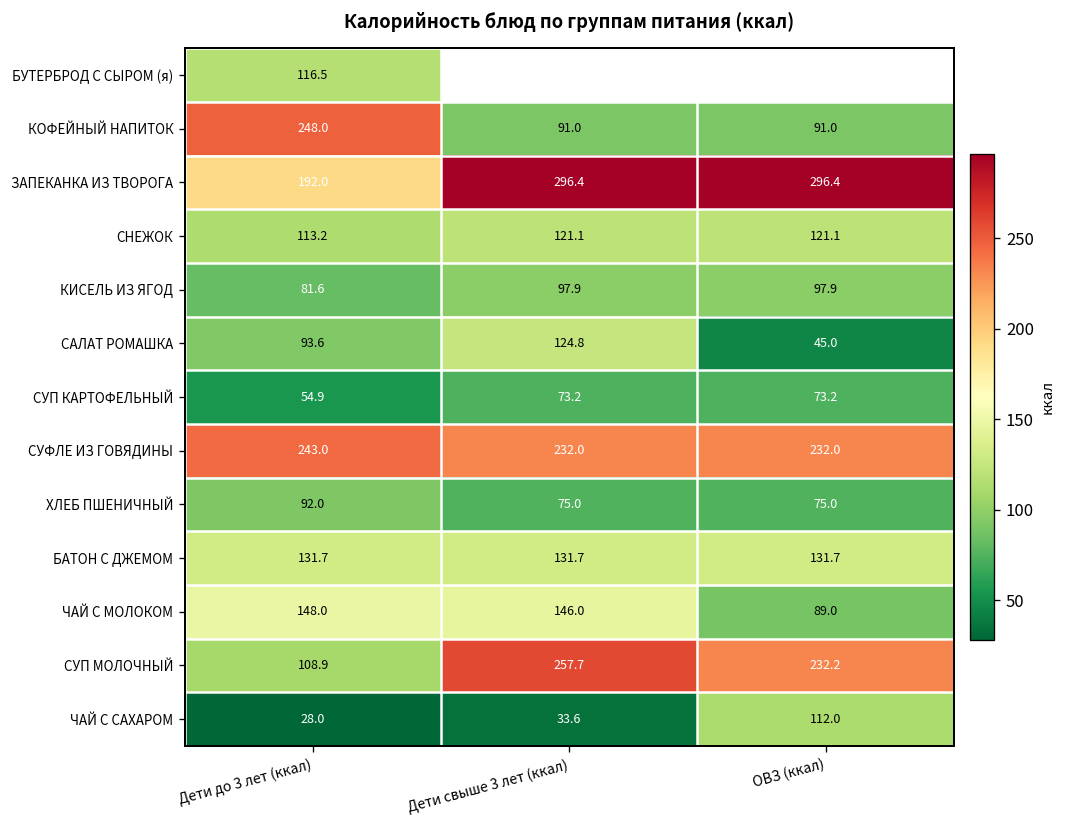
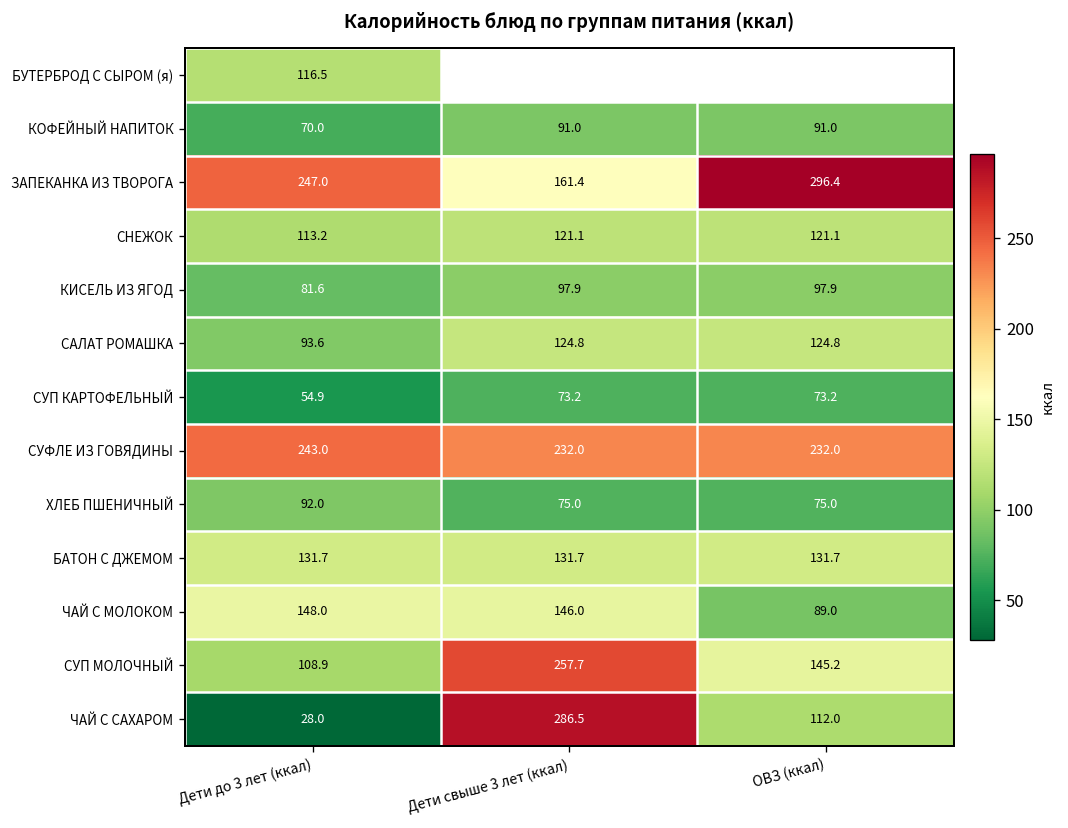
  {
    "БУТЕРБРОД С СЫРОМ (я)": {
      "Дети до 3 лет (ккал)": 116.5
    },
    "КОФЕЙНЫЙ НАПИТОК": {
-     "Дети до 3 лет (ккал)": 248.0,
+     "Дети до 3 лет (ккал)": 70.0,
      "Дети свыше 3 лет (ккал)": 91.0,
      "ОВЗ (ккал)": 91.0
    },
    "ЗАПЕКАНКА ИЗ ТВОРОГА": {
-     "Дети до 3 лет (ккал)": 192.0,
-     "Дети свыше 3 лет (ккал)": 296.4,
+     "Дети до 3 лет (ккал)": 247.0,
+     "Дети свыше 3 лет (ккал)": 161.4,
      "ОВЗ (ккал)": 296.4
    },
    "СНЕЖОК": {
      "Дети до 3 лет (ккал)": 113.2,
      "Дети свыше 3 лет (ккал)": 121.1,
      "ОВЗ (ккал)": 121.1
    },
    "КИСЕЛЬ ИЗ ЯГОД": {
      "Дети до 3 лет (ккал)": 81.6,
      "Дети свыше 3 лет (ккал)": 97.9,
      "ОВЗ (ккал)": 97.9
    },
    "САЛАТ РОМАШКА": {
      "Дети до 3 лет (ккал)": 93.6,
      "Дети свыше 3 лет (ккал)": 124.8,
-     "ОВЗ (ккал)": 45.0
+     "ОВЗ (ккал)": 124.8
    },
    "СУП КАРТОФЕЛЬНЫЙ": {
      "Дети до 3 лет (ккал)": 54.9,
      "Дети свыше 3 лет (ккал)": 73.2,
      "ОВЗ (ккал)": 73.2
    },
    "СУФЛЕ ИЗ ГОВЯДИНЫ": {
      "Дети до 3 лет (ккал)": 243.0,
      "Дети свыше 3 лет (ккал)": 232.0,
      "ОВЗ (ккал)": 232.0
    },
    "ХЛЕБ ПШЕНИЧНЫЙ": {
      "Дети до 3 лет (ккал)": 92.0,
      "Дети свыше 3 лет (ккал)": 75.0,
      "ОВЗ (ккал)": 75.0
    },
    "БАТОН С ДЖЕМОМ": {
      "Дети до 3 лет (ккал)": 131.7,
      "Дети свыше 3 лет (ккал)": 131.7,
      "ОВЗ (ккал)": 131.7
    },
    "ЧАЙ С МОЛОКОМ": {
      "Дети до 3 лет (ккал)": 148.0,
      "Дети свыше 3 лет (ккал)": 146.0,
      "ОВЗ (ккал)": 89.0
    },
    "СУП МОЛОЧНЫЙ": {
      "Дети до 3 лет (ккал)": 108.9,
      "Дети свыше 3 лет (ккал)": 257.7,
-     "ОВЗ (ккал)": 232.2
+     "ОВЗ (ккал)": 145.2
    },
    "ЧАЙ С САХАРОМ": {
      "Дети до 3 лет (ккал)": 28.0,
-     "Дети свыше 3 лет (ккал)": 33.6,
+     "Дети свыше 3 лет (ккал)": 286.5,
      "ОВЗ (ккал)": 112.0
    }
  }
